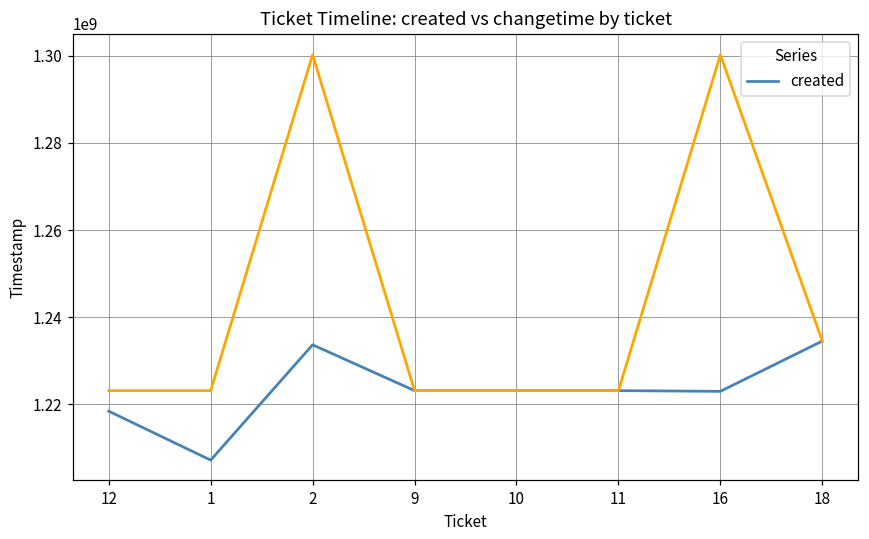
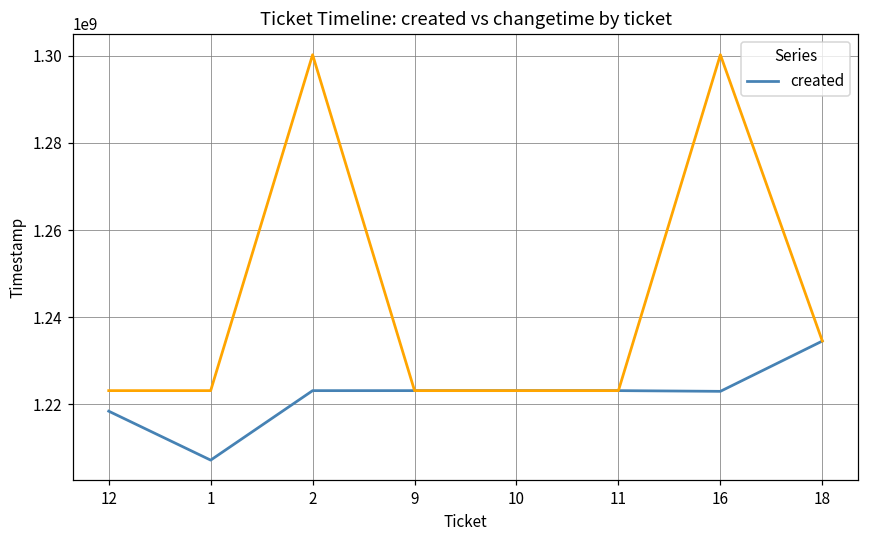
  {
    "created": {
      "12": 1218000000,
      "1": 1207000000,
-     "2": 1234000000,
+     "2": 1223000000,
      "16": 1223000000
    }
  }
